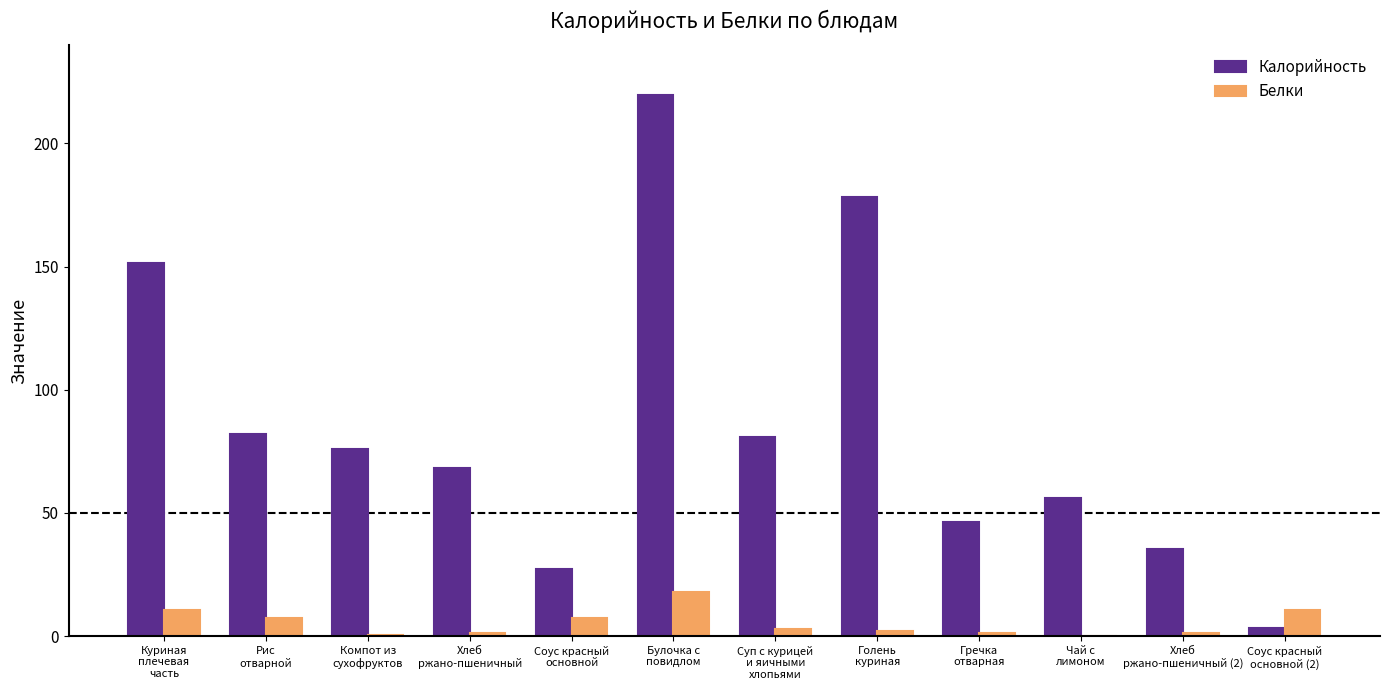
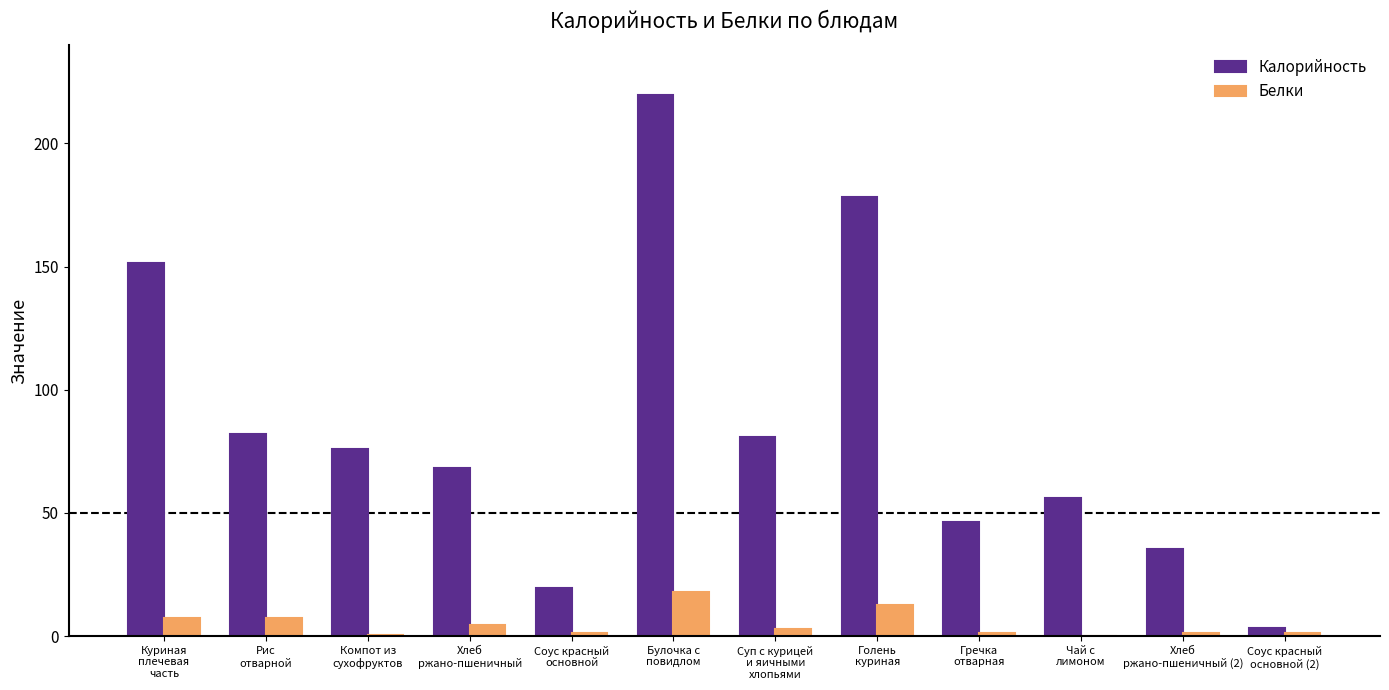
  {
    "Калорийность": {
      "Куриная плечевая часть": 152,
      "Рис отварной": 82,
      "Компот из сухофруктов": 76,
      "Хлеб ржано-пшеничный": 68,
-     "Соус красный основной": 27,
+     "Соус красный основной": 20,
      "Булочка с повидлом": 220,
      "Суп с курицей и яичными хлопьями": 81,
      "Голень куриная": 178,
      "Гречка отварная": 46,
      "Чай с лимоном": 56,
      "Хлеб ржано-пшеничный (2)": 35,
      "Соус красный основной (2)": 3
    },
    "Белки": {
-     "Куриная плечевая часть": 11,
+     "Куриная плечевая часть": 7,
      "Рис отварной": 7,
-     "Хлеб ржано-пшеничный": 1,
-     "Соус красный основной": 7,
+     "Хлеб ржано-пшеничный": 4,
+     "Соус красный основной": 1,
      "Булочка с повидлом": 18,
      "Суп с курицей и яичными хлопьями": 3,
-     "Голень куриная": 2,
+     "Голень куриная": 13,
      "Гречка отварная": 1,
      "Чай с лимоном": 0,
      "Хлеб ржано-пшеничный (2)": 1,
-     "Соус красный основной (2)": 11
+     "Соус красный основной (2)": 1
    }
  }
